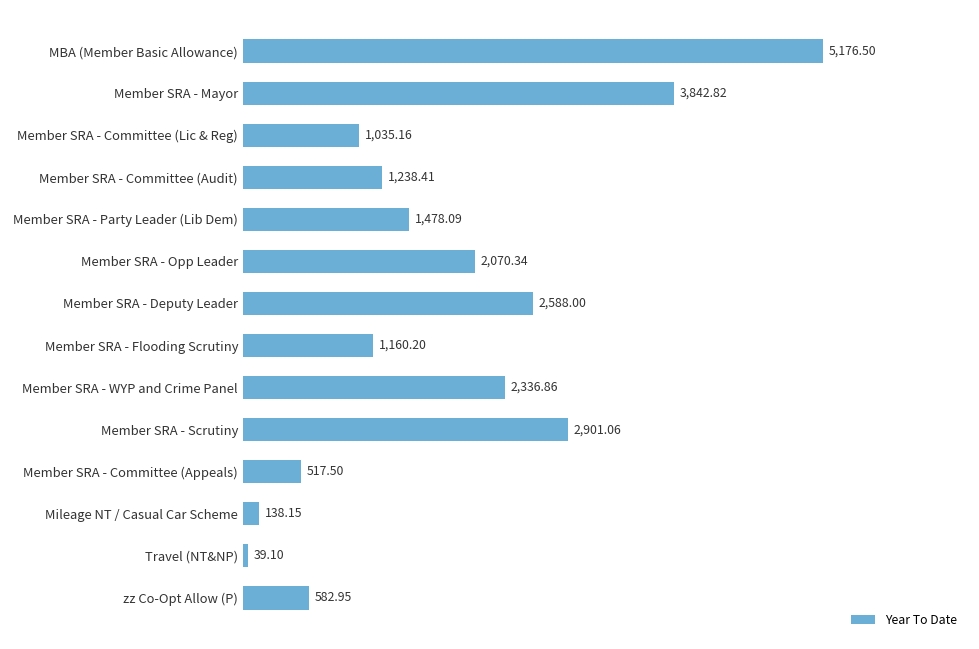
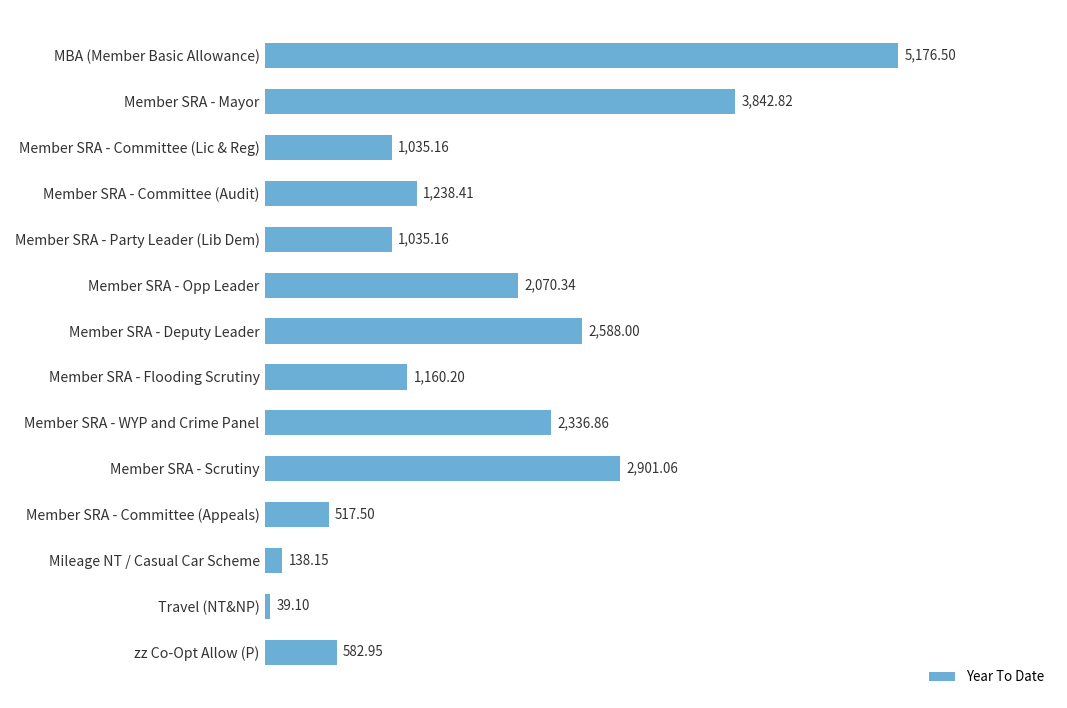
  {
    "MBA (Member Basic Allowance)": "5,176.50",
    "Member SRA - Mayor": "3,842.82",
    "Member SRA - Committee (Lic & Reg)": "1,035.16",
    "Member SRA - Committee (Audit)": "1,238.41",
-   "Member SRA - Party Leader (Lib Dem)": "1,478.09",
+   "Member SRA - Party Leader (Lib Dem)": "1,035.16",
    "Member SRA - Opp Leader": "2,070.34",
    "Member SRA - Deputy Leader": "2,588.00",
    "Member SRA - Flooding Scrutiny": "1,160.20",
    "Member SRA - WYP and Crime Panel": "2,336.86",
    "Member SRA - Scrutiny": "2,901.06",
    "Member SRA - Committee (Appeals)": "517.50",
    "Mileage NT / Casual Car Scheme": "138.15",
    "Travel (NT&NP)": "39.10",
    "zz Co-Opt Allow (P)": "582.95"
  }
